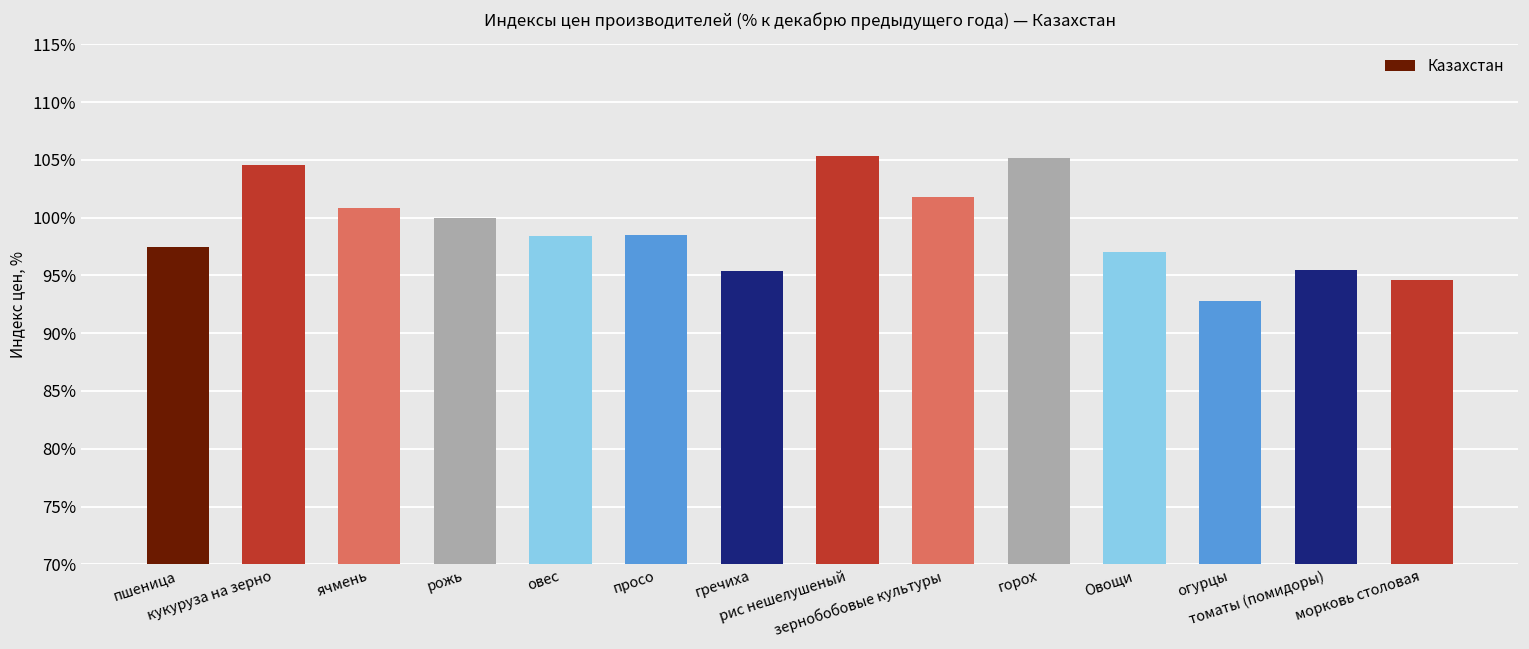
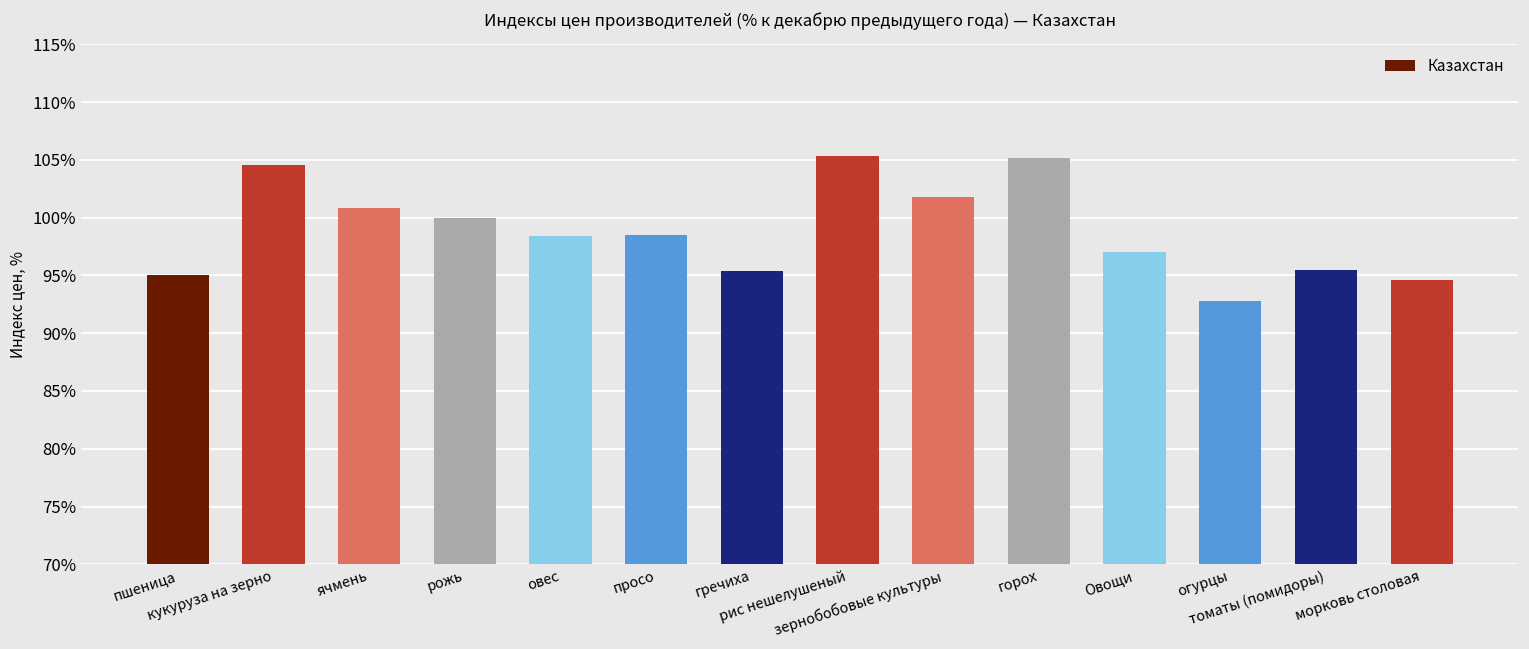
  {
-   "пшеница": "97.5%",
+   "пшеница": "95.0%",
    "кукуруза на зерно": "104.6%",
    "ячмень": "100.8%",
    "рожь": "100.0%",
    "овес": "98.4%",
    "просо": "98.5%",
    "гречиха": "95.4%",
    "рис нешелушеный": "105.3%",
    "зернобобовые культуры": "101.8%",
    "горох": "105.2%",
    "Овощи": "97.0%",
    "огурцы": "92.8%",
    "томаты (помидоры)": "95.5%",
    "морковь столовая": "94.6%"
  }
